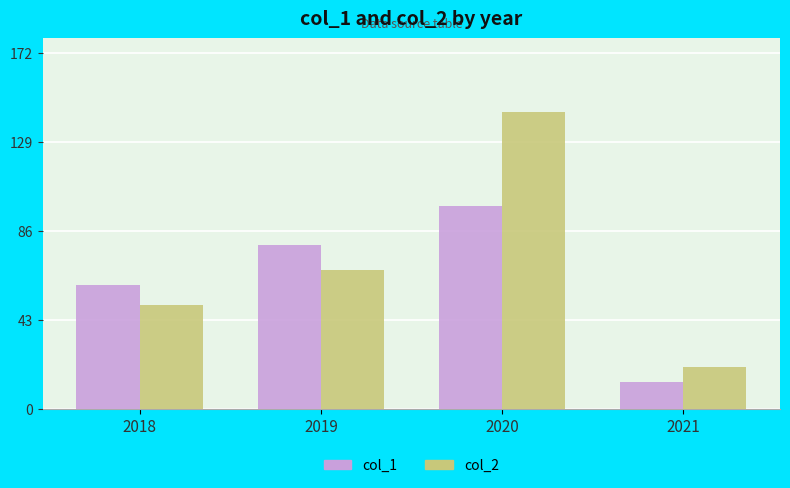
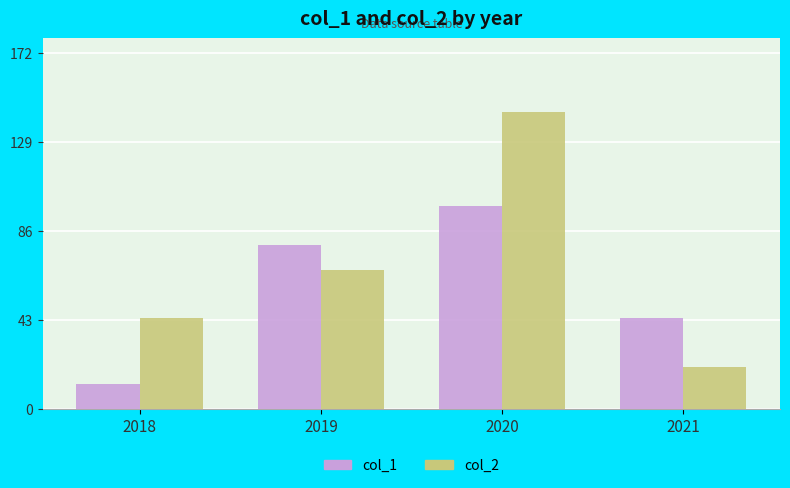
  {
    "col_1": {
-     "2018": 60,
+     "2018": 12,
      "2019": 79,
      "2020": 98,
-     "2021": 13
+     "2021": 44
    },
    "col_2": {
-     "2018": 50,
+     "2018": 44,
      "2019": 67,
      "2020": 143,
      "2021": 20
    }
  }
